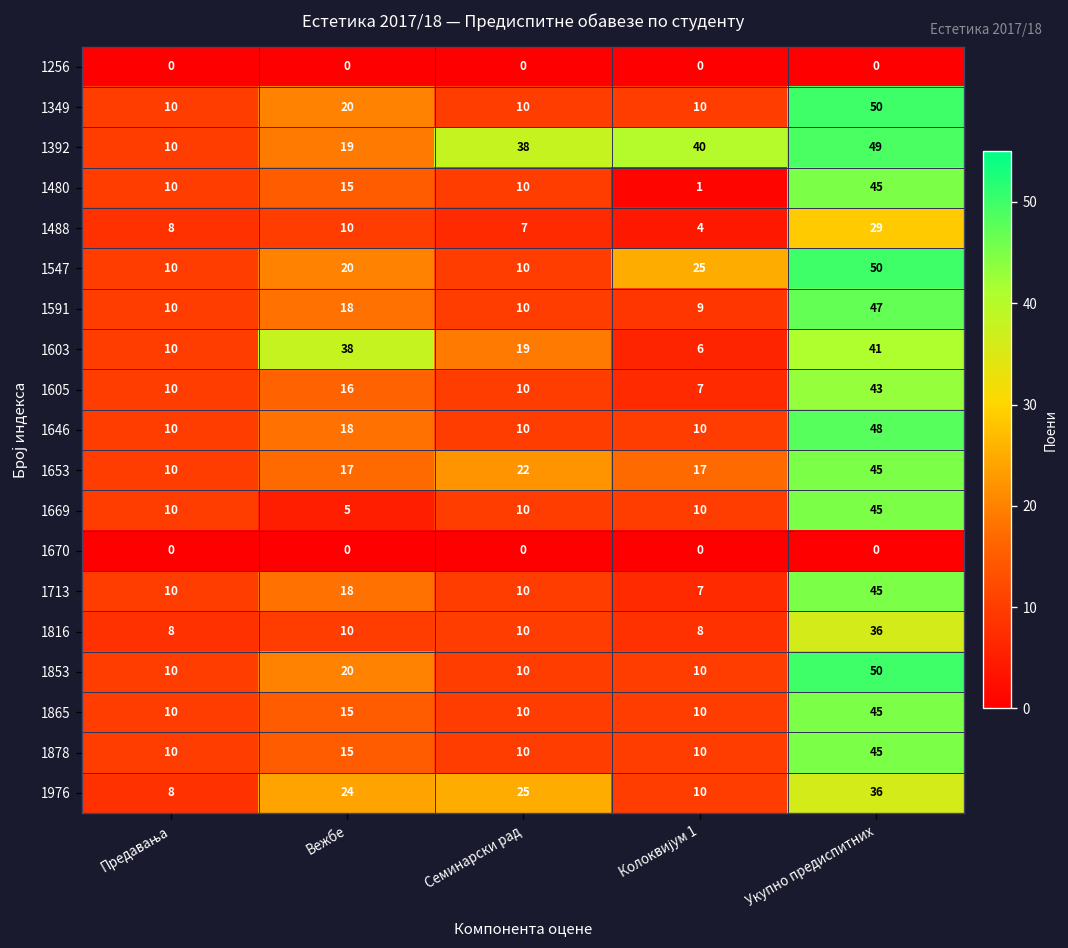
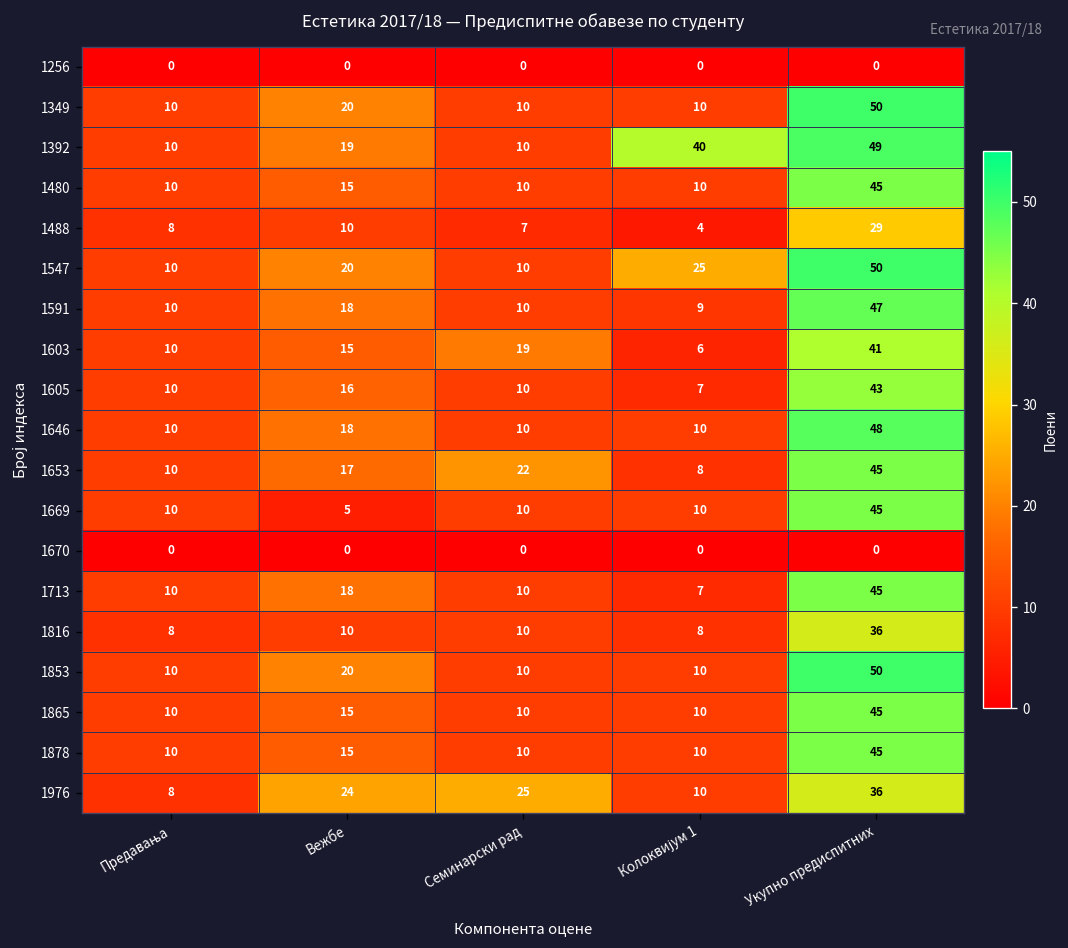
  {
    "1256": {
      "Предавања": 0,
      "Вежбе": 0,
      "Семинарски рад": 0,
      "Колоквијум 1": 0,
      "Укупно предиспитних": 0
    },
    "1349": {
      "Предавања": 10,
      "Вежбе": 20,
      "Семинарски рад": 10,
      "Колоквијум 1": 10,
      "Укупно предиспитних": 50
    },
    "1392": {
      "Предавања": 10,
      "Вежбе": 19,
-     "Семинарски рад": 38,
+     "Семинарски рад": 10,
      "Колоквијум 1": 40,
      "Укупно предиспитних": 49
    },
    "1480": {
      "Предавања": 10,
      "Вежбе": 15,
      "Семинарски рад": 10,
-     "Колоквијум 1": 1,
+     "Колоквијум 1": 10,
      "Укупно предиспитних": 45
    },
    "1488": {
      "Предавања": 8,
      "Вежбе": 10,
      "Семинарски рад": 7,
      "Колоквијум 1": 4,
      "Укупно предиспитних": 29
    },
    "1547": {
      "Предавања": 10,
      "Вежбе": 20,
      "Семинарски рад": 10,
      "Колоквијум 1": 25,
      "Укупно предиспитних": 50
    },
    "1591": {
      "Предавања": 10,
      "Вежбе": 18,
      "Семинарски рад": 10,
      "Колоквијум 1": 9,
      "Укупно предиспитних": 47
    },
    "1603": {
      "Предавања": 10,
-     "Вежбе": 38,
+     "Вежбе": 15,
      "Семинарски рад": 19,
      "Колоквијум 1": 6,
      "Укупно предиспитних": 41
    },
    "1605": {
      "Предавања": 10,
      "Вежбе": 16,
      "Семинарски рад": 10,
      "Колоквијум 1": 7,
      "Укупно предиспитних": 43
    },
    "1646": {
      "Предавања": 10,
      "Вежбе": 18,
      "Семинарски рад": 10,
      "Колоквијум 1": 10,
      "Укупно предиспитних": 48
    },
    "1653": {
      "Предавања": 10,
      "Вежбе": 17,
      "Семинарски рад": 22,
-     "Колоквијум 1": 17,
+     "Колоквијум 1": 8,
      "Укупно предиспитних": 45
    },
    "1669": {
      "Предавања": 10,
      "Вежбе": 5,
      "Семинарски рад": 10,
      "Колоквијум 1": 10,
      "Укупно предиспитних": 45
    },
    "1670": {
      "Предавања": 0,
      "Вежбе": 0,
      "Семинарски рад": 0,
      "Колоквијум 1": 0,
      "Укупно предиспитних": 0
    },
    "1713": {
      "Предавања": 10,
      "Вежбе": 18,
      "Семинарски рад": 10,
      "Колоквијум 1": 7,
      "Укупно предиспитних": 45
    },
    "1816": {
      "Предавања": 8,
      "Вежбе": 10,
      "Семинарски рад": 10,
      "Колоквијум 1": 8,
      "Укупно предиспитних": 36
    },
    "1853": {
      "Предавања": 10,
      "Вежбе": 20,
      "Семинарски рад": 10,
      "Колоквијум 1": 10,
      "Укупно предиспитних": 50
    },
    "1865": {
      "Предавања": 10,
      "Вежбе": 15,
      "Семинарски рад": 10,
      "Колоквијум 1": 10,
      "Укупно предиспитних": 45
    },
    "1878": {
      "Предавања": 10,
      "Вежбе": 15,
      "Семинарски рад": 10,
      "Колоквијум 1": 10,
      "Укупно предиспитних": 45
    },
    "1976": {
      "Предавања": 8,
      "Вежбе": 24,
      "Семинарски рад": 25,
      "Колоквијум 1": 10,
      "Укупно предиспитних": 36
    }
  }
